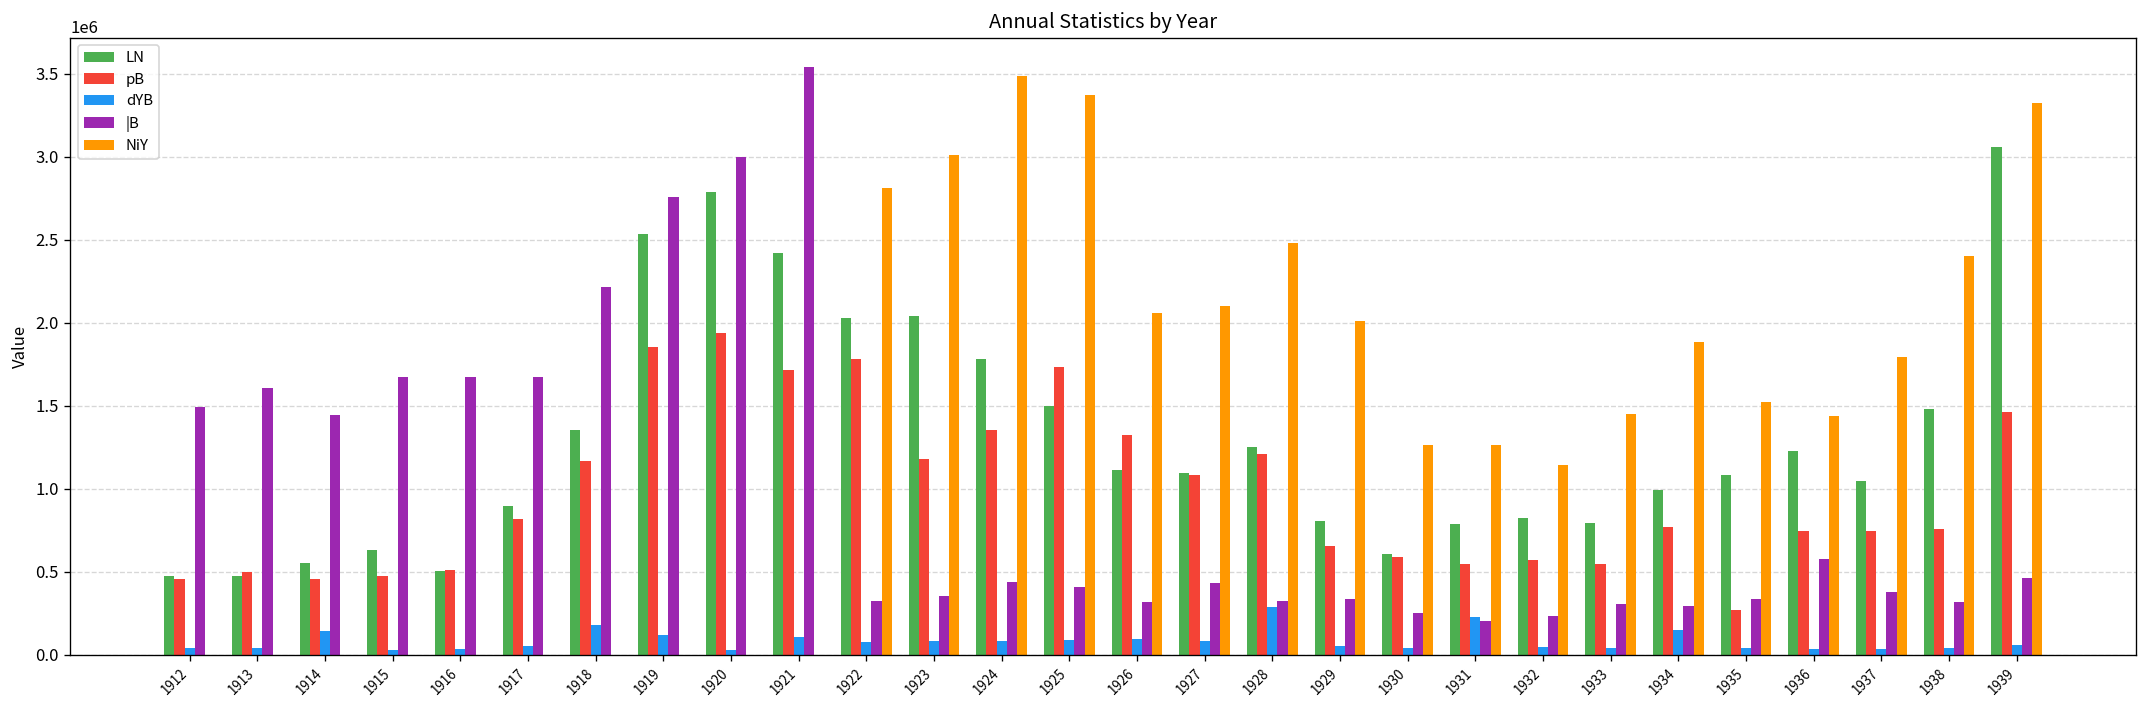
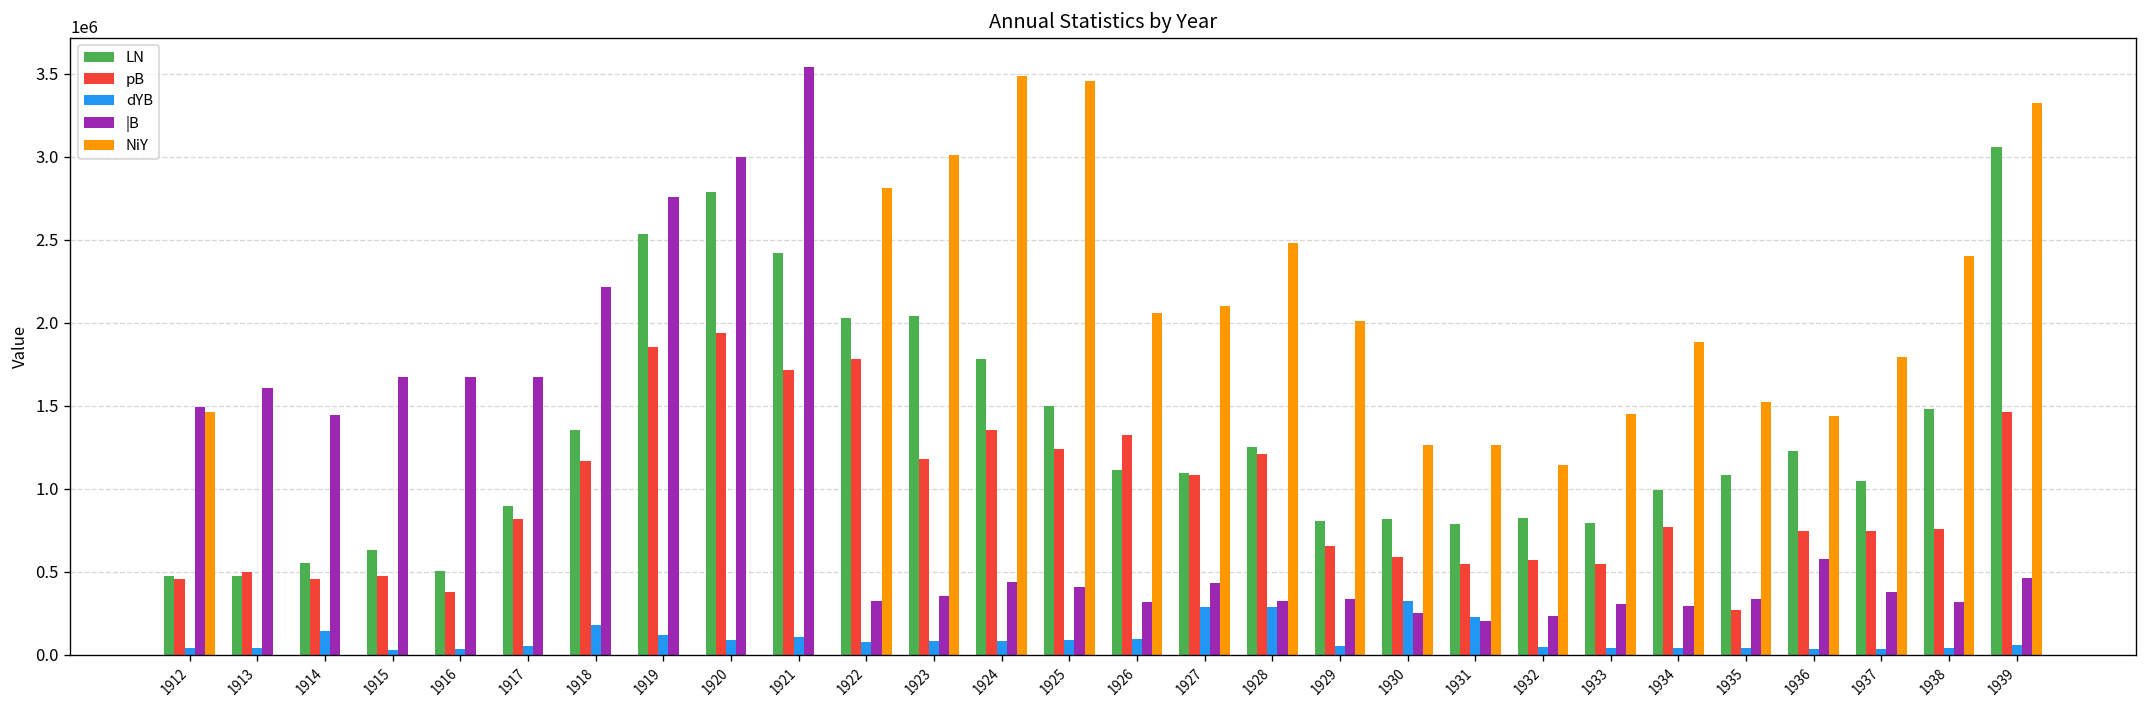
  {
    "LN": {
      "1912": 470000,
      "1913": 480000,
      "1914": 550000,
      "1915": 630000,
      "1916": 510000,
      "1917": 900000,
      "1918": 1350000,
      "1919": 2530000,
      "1920": 2790000,
      "1921": 2420000,
      "1922": 2030000,
      "1923": 2040000,
      "1924": 1780000,
      "1925": 1500000,
      "1926": 1120000,
      "1927": 1100000,
      "1928": 1250000,
      "1929": 810000,
-     "1930": 610000,
+     "1930": 820000,
      "1931": 790000,
      "1932": 820000,
      "1933": 800000,
      "1934": 990000,
      "1935": 1090000,
      "1936": 1230000,
      "1937": 1040000,
      "1938": 1480000,
      "1939": 3060000
    },
    "pB": {
      "1912": 460000,
      "1913": 500000,
      "1914": 460000,
      "1915": 480000,
-     "1916": 510000,
+     "1916": 380000,
      "1917": 820000,
      "1918": 1170000,
      "1919": 1850000,
      "1920": 1940000,
      "1921": 1720000,
      "1922": 1780000,
      "1923": 1180000,
      "1924": 1350000,
-     "1925": 1740000,
+     "1925": 1240000,
      "1926": 1330000,
      "1927": 1080000,
      "1928": 1210000,
      "1929": 660000,
      "1930": 590000,
      "1931": 550000,
      "1932": 570000,
      "1933": 550000,
      "1934": 770000,
      "1935": 270000,
      "1936": 750000,
      "1937": 750000,
      "1938": 760000,
      "1939": 1460000
    },
    "dYB": {
      "1912": 40000,
      "1913": 40000,
      "1914": 140000,
      "1915": 30000,
      "1916": 30000,
      "1917": 50000,
      "1918": 180000,
      "1919": 120000,
-     "1920": 30000,
+     "1920": 90000,
      "1921": 110000,
      "1922": 70000,
      "1923": 90000,
      "1924": 90000,
      "1925": 90000,
      "1926": 100000,
-     "1927": 80000,
+     "1927": 290000,
      "1928": 290000,
      "1929": 50000,
-     "1930": 40000,
+     "1930": 320000,
      "1931": 230000,
      "1932": 50000,
      "1933": 40000,
-     "1934": 150000,
+     "1934": 40000,
      "1935": 40000,
      "1936": 30000,
      "1937": 40000,
      "1938": 40000,
      "1939": 60000
    },
    "|B": {
      "1912": 1490000,
      "1913": 1610000,
      "1914": 1440000,
      "1915": 1680000,
      "1916": 1680000,
      "1917": 1680000,
      "1918": 2220000,
      "1919": 2760000,
      "1920": 3000000,
      "1921": 3540000,
      "1922": 320000,
      "1923": 350000,
      "1924": 440000,
      "1925": 410000,
      "1926": 320000,
      "1927": 430000,
      "1928": 330000,
      "1929": 340000,
      "1930": 250000,
      "1931": 210000,
      "1932": 230000,
      "1933": 310000,
      "1934": 290000,
      "1935": 340000,
      "1936": 580000,
      "1937": 380000,
      "1938": 320000,
      "1939": 460000
    },
    "NiY": {
-     "1912": 0,
+     "1912": 1460000,
      "1913": 0,
      "1914": 0,
      "1915": 0,
      "1916": 0,
      "1917": 0,
      "1918": 0,
      "1919": 0,
      "1920": 0,
      "1921": 0,
      "1922": 2810000,
      "1923": 3010000,
      "1924": 3490000,
-     "1925": 3370000,
+     "1925": 3460000,
      "1926": 2060000,
      "1927": 2100000,
      "1928": 2480000,
      "1929": 2010000,
      "1930": 1270000,
      "1931": 1260000,
      "1932": 1140000,
      "1933": 1450000,
      "1934": 1880000,
      "1935": 1520000,
      "1936": 1440000,
      "1937": 1800000,
      "1938": 2400000,
      "1939": 3320000
    }
  }
